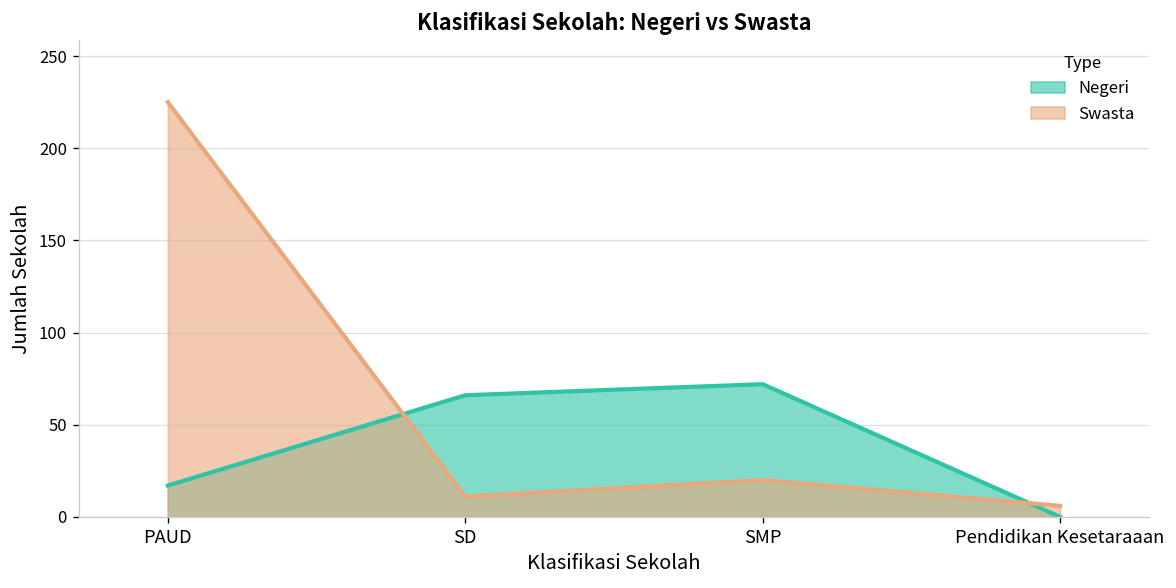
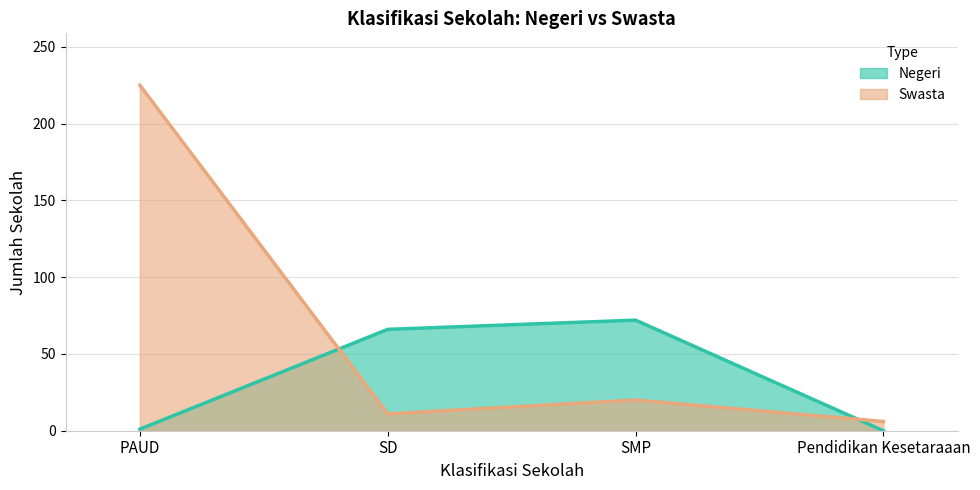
  {
    "Negeri": {
-     "PAUD": 17,
+     "PAUD": 1,
      "SD": 66,
      "SMP": 72,
      "Pendidikan Kesetaraaan": 0
    },
    "Swasta": {
      "PAUD": 225,
      "SD": 11,
      "SMP": 20,
      "Pendidikan Kesetaraaan": 6
    }
  }
